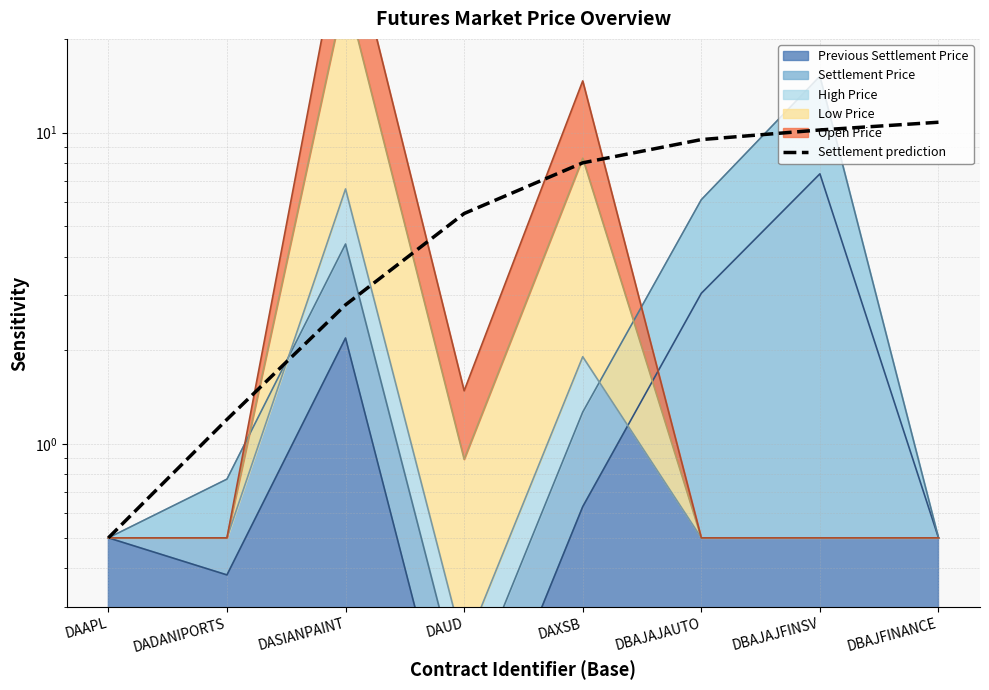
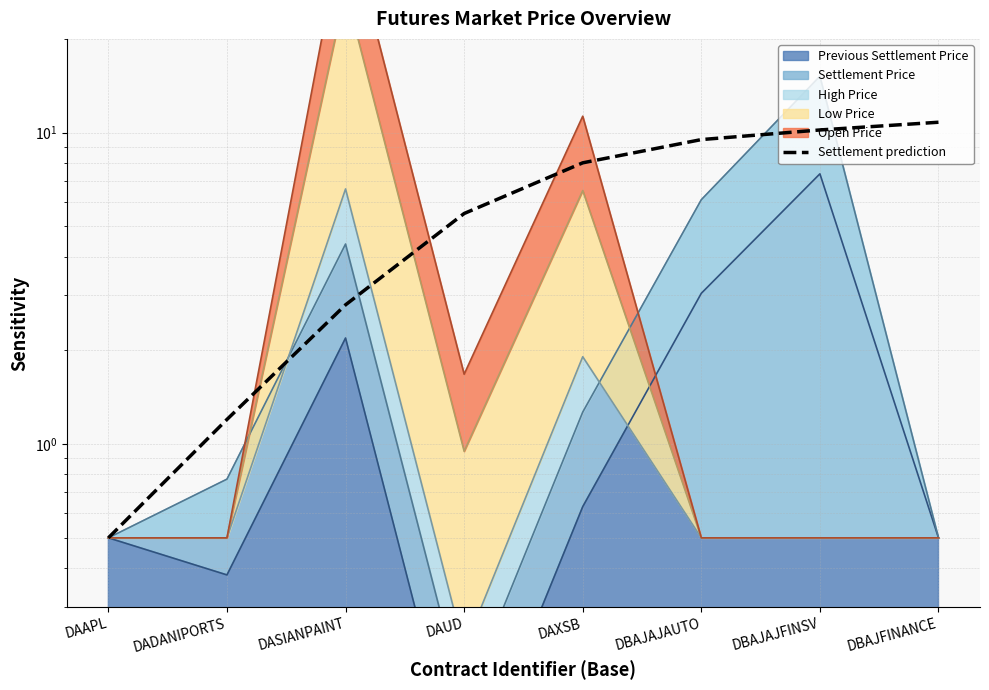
  {
    "Low Price": {
-     "DAUD": 0.67,
-     "DAXSB": 6.4
+     "DAUD": 0.73,
+     "DAXSB": 4.6
    },
    "Open Price": {
-     "DAUD": 0.59,
-     "DAXSB": 6.4
+     "DAUD": 0.73,
+     "DAXSB": 4.8
    },
    "Settlement prediction": {
      "DADANIPORTS": 1.20,
      "DASIANPAINT": 2.8,
      "DAUD": 5.5,
      "DAXSB": 8.0,
      "DBAJAJAUTO": 9.5
    }
  }
